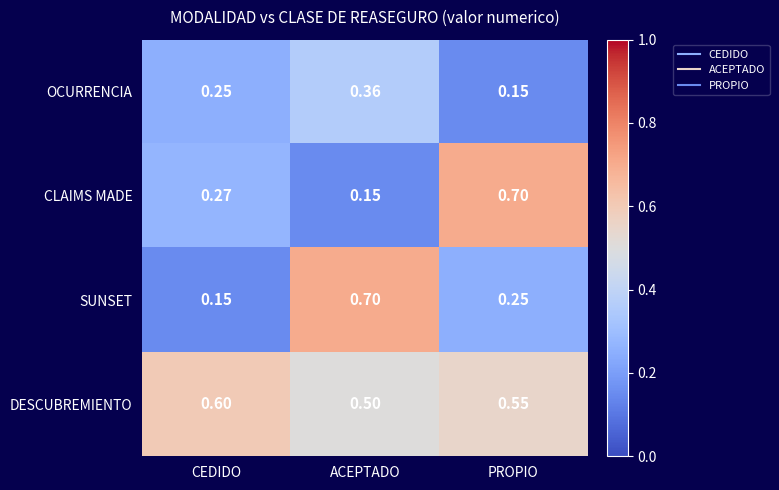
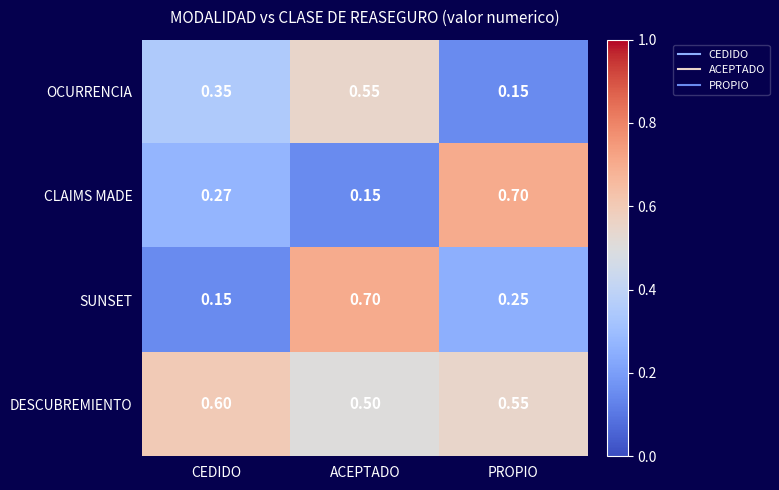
  {
    "OCURRENCIA": {
-     "CEDIDO": 0.25,
-     "ACEPTADO": 0.36,
+     "CEDIDO": 0.35,
+     "ACEPTADO": 0.55,
      "PROPIO": 0.15
    },
    "CLAIMS MADE": {
      "CEDIDO": 0.27,
      "ACEPTADO": 0.15,
      "PROPIO": 0.70
    },
    "SUNSET": {
      "CEDIDO": 0.15,
      "ACEPTADO": 0.70,
      "PROPIO": 0.25
    },
    "DESCUBREMIENTO": {
      "CEDIDO": 0.60,
      "PROPIO": 0.55
    }
  }
